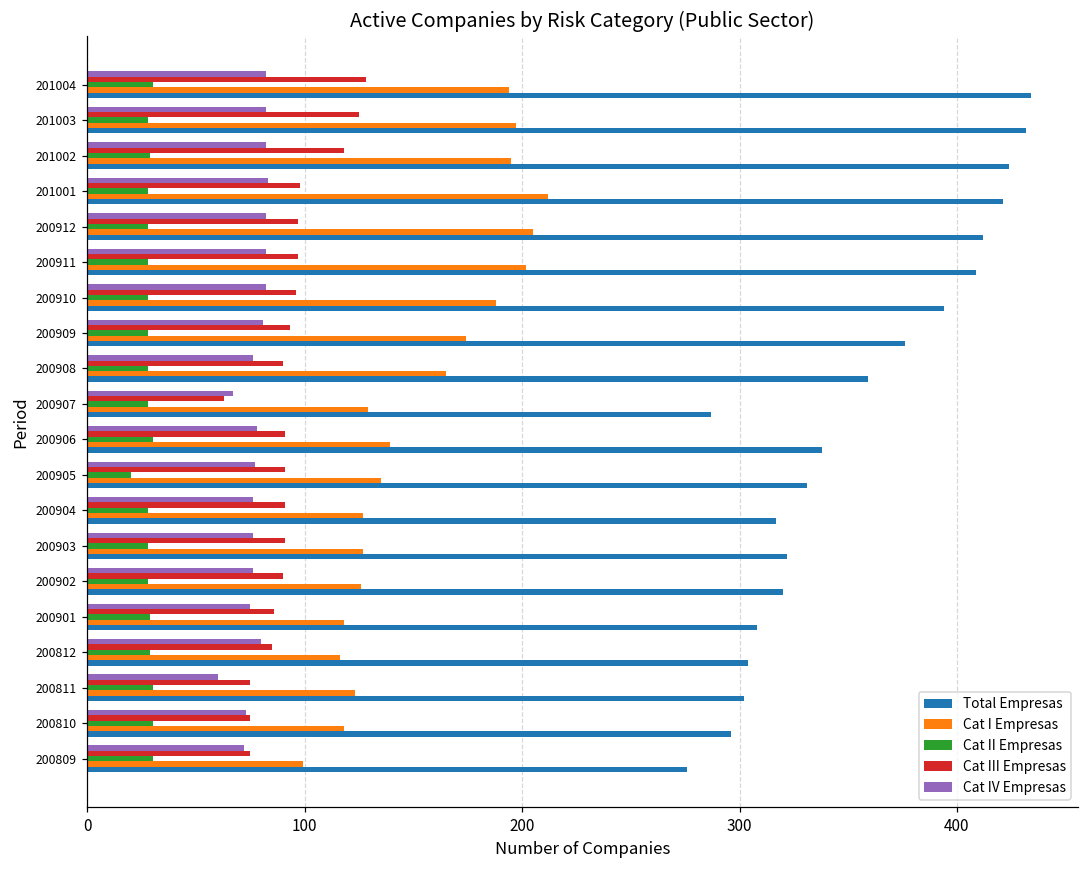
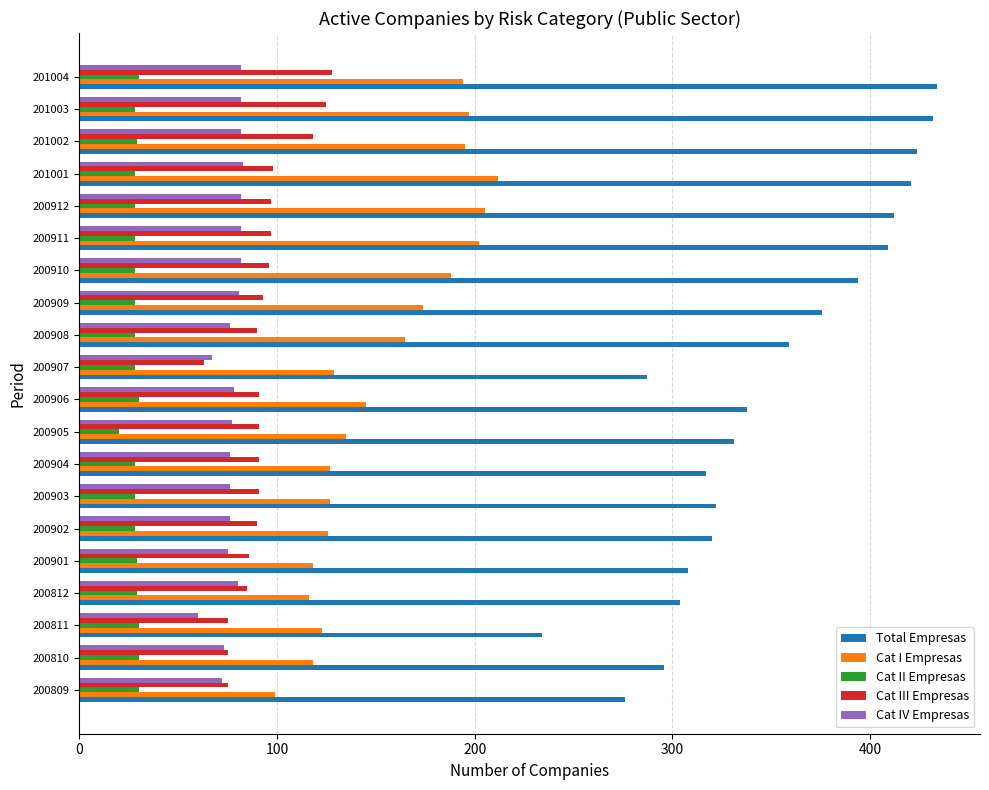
  {
    "Total Empresas": {
      "201004": 434,
      "201003": 432,
      "201002": 424,
      "201001": 421,
      "200912": 412,
      "200911": 409,
      "200910": 394,
      "200909": 376,
      "200908": 359,
      "200907": 287,
      "200906": 338,
      "200905": 331,
      "200904": 317,
      "200903": 322,
      "200902": 320,
      "200901": 308,
      "200812": 304,
-     "200811": 302,
+     "200811": 234,
      "200810": 296,
      "200809": 276
    },
    "Cat I Empresas": {
      "201004": 194,
      "201003": 197,
      "201002": 195,
      "201001": 212,
      "200912": 205,
      "200911": 202,
      "200910": 188,
      "200909": 174,
      "200908": 165,
      "200907": 129,
-     "200906": 139,
+     "200906": 145,
      "200905": 135,
      "200904": 127,
      "200903": 127,
      "200902": 126,
      "200901": 118,
      "200812": 116,
      "200811": 123,
      "200810": 118,
      "200809": 99
    },
    "Cat II Empresas": {
      "201004": 30,
      "201003": 28,
      "201002": 29,
      "201001": 28,
      "200912": 28,
      "200911": 28,
      "200910": 28,
      "200909": 28,
      "200908": 28,
      "200907": 28,
      "200906": 30,
      "200905": 20,
      "200904": 28,
      "200903": 28,
      "200902": 28,
      "200901": 29,
      "200812": 29,
      "200811": 30,
      "200810": 30,
      "200809": 30
    },
    "Cat III Empresas": {
      "201004": 128,
      "201003": 125,
      "201002": 118,
      "201001": 98,
      "200912": 97,
      "200911": 97,
      "200910": 96,
      "200909": 93,
      "200908": 90,
      "200907": 63,
      "200906": 91,
      "200905": 91,
      "200904": 91,
      "200903": 91,
      "200902": 90,
      "200901": 86,
      "200812": 85,
      "200811": 75,
      "200810": 75,
      "200809": 75
    },
    "Cat IV Empresas": {
      "201004": 82,
      "201003": 82,
      "201002": 82,
      "201001": 83,
      "200912": 82,
      "200911": 82,
      "200910": 82,
      "200909": 81,
      "200908": 76,
      "200907": 67,
      "200906": 78,
      "200905": 77,
      "200904": 76,
      "200903": 76,
      "200902": 76,
      "200901": 75,
      "200812": 80,
      "200811": 60,
      "200810": 73,
      "200809": 72
    }
  }
